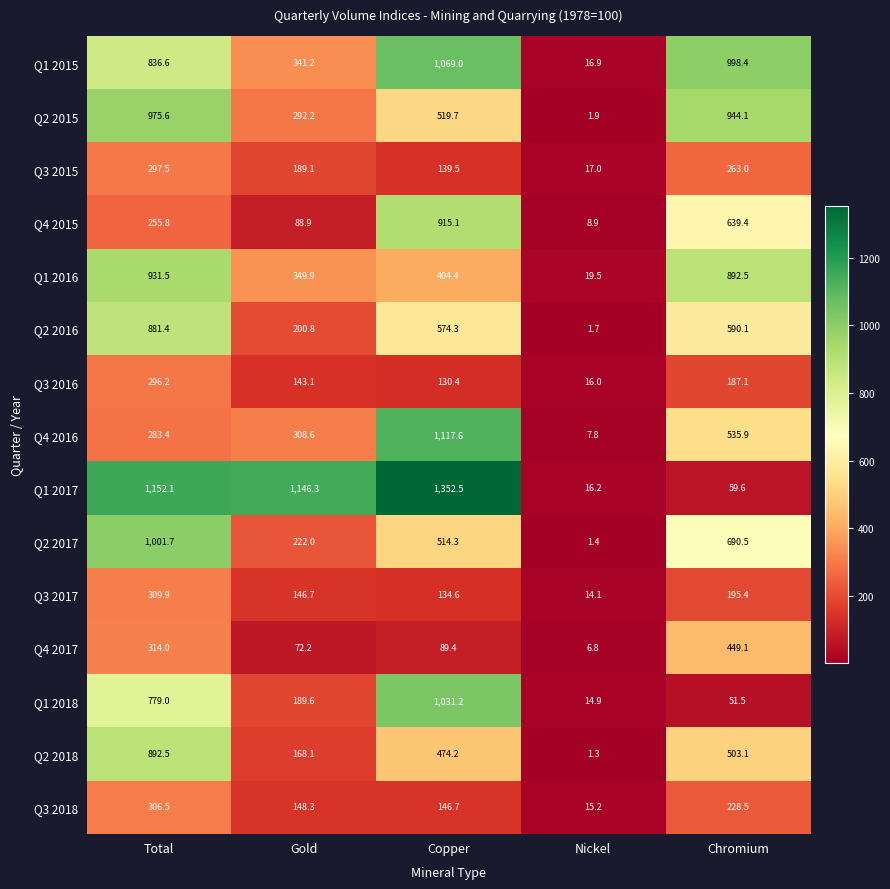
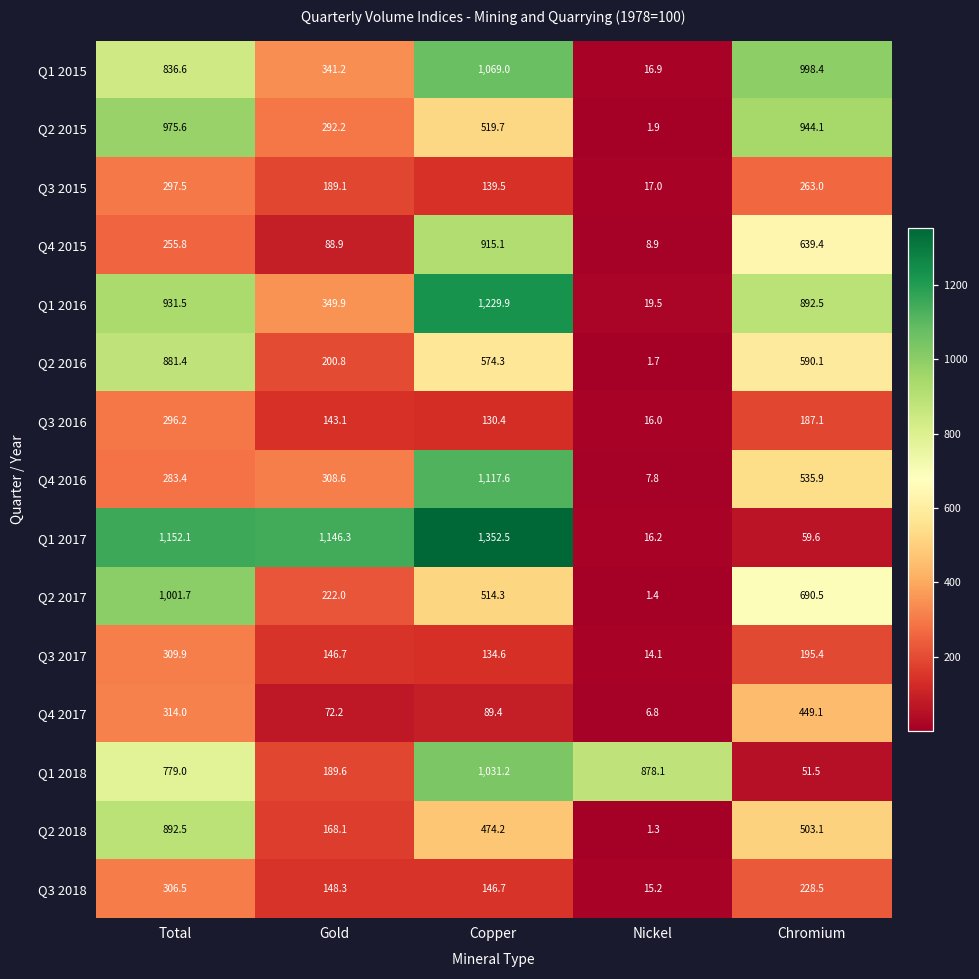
  {
    "Q1 2015": {
      "Total": "836.6",
      "Gold": "341.2",
      "Copper": "1,069.0",
      "Nickel": "16.9",
      "Chromium": "998.4"
    },
    "Q2 2015": {
      "Total": "975.6",
      "Gold": "292.2",
      "Copper": "519.7",
      "Nickel": "1.9",
      "Chromium": "944.1"
    },
    "Q3 2015": {
      "Total": "297.5",
      "Gold": "189.1",
      "Copper": "139.5",
      "Nickel": "17.0",
      "Chromium": "263.0"
    },
    "Q4 2015": {
      "Total": "255.8",
      "Gold": "88.9",
      "Copper": "915.1",
      "Nickel": "8.9",
      "Chromium": "639.4"
    },
    "Q1 2016": {
      "Total": "931.5",
      "Gold": "349.9",
-     "Copper": "404.4",
+     "Copper": "1,229.9",
      "Nickel": "19.5",
      "Chromium": "892.5"
    },
    "Q2 2016": {
      "Total": "881.4",
      "Gold": "200.8",
      "Copper": "574.3",
      "Nickel": "1.7",
      "Chromium": "590.1"
    },
    "Q3 2016": {
      "Total": "296.2",
      "Gold": "143.1",
      "Copper": "130.4",
      "Nickel": "16.0",
      "Chromium": "187.1"
    },
    "Q4 2016": {
      "Total": "283.4",
      "Gold": "308.6",
      "Copper": "1,117.6",
      "Nickel": "7.8",
      "Chromium": "535.9"
    },
    "Q1 2017": {
      "Total": "1,152.1",
      "Gold": "1,146.3",
      "Copper": "1,352.5",
      "Nickel": "16.2",
      "Chromium": "59.6"
    },
    "Q2 2017": {
      "Total": "1,001.7",
      "Gold": "222.0",
      "Copper": "514.3",
      "Nickel": "1.4",
      "Chromium": "690.5"
    },
    "Q3 2017": {
      "Total": "309.9",
      "Gold": "146.7",
      "Copper": "134.6",
      "Nickel": "14.1",
      "Chromium": "195.4"
    },
    "Q4 2017": {
      "Total": "314.0",
      "Gold": "72.2",
      "Copper": "89.4",
      "Nickel": "6.8",
      "Chromium": "449.1"
    },
    "Q1 2018": {
      "Total": "779.0",
      "Gold": "189.6",
      "Copper": "1,031.2",
-     "Nickel": "14.9",
+     "Nickel": "878.1",
      "Chromium": "51.5"
    },
    "Q2 2018": {
      "Total": "892.5",
      "Gold": "168.1",
      "Copper": "474.2",
      "Nickel": "1.3",
      "Chromium": "503.1"
    },
    "Q3 2018": {
      "Total": "306.5",
      "Gold": "148.3",
      "Copper": "146.7",
      "Nickel": "15.2",
      "Chromium": "228.5"
    }
  }
